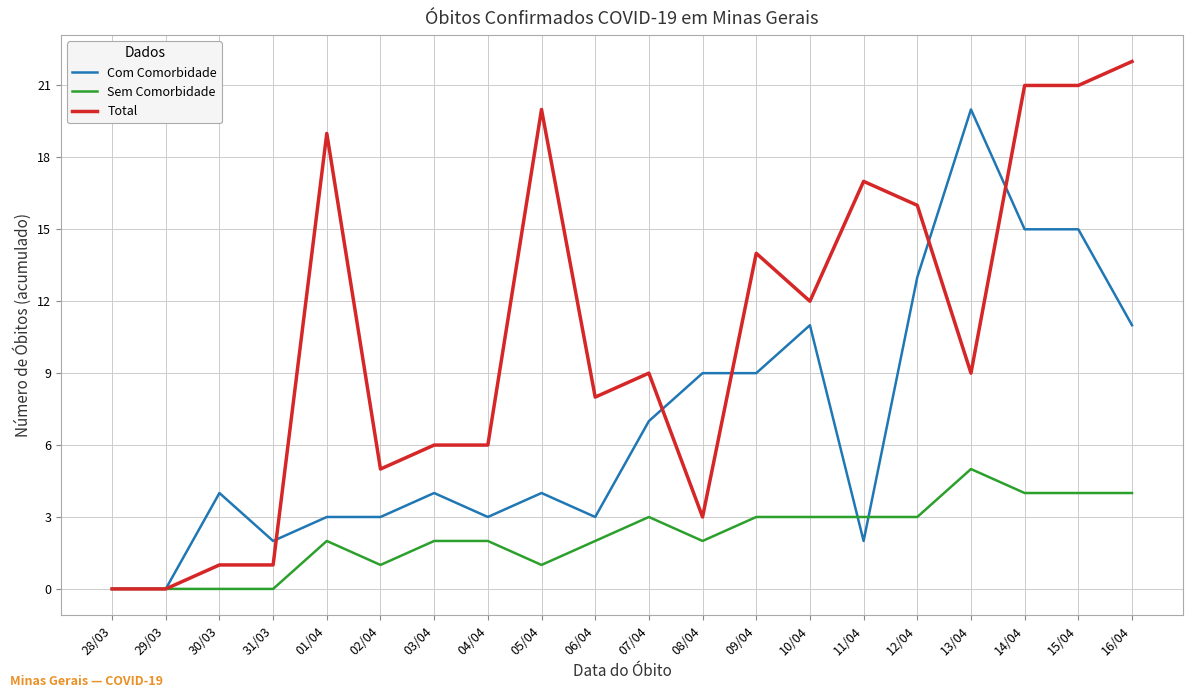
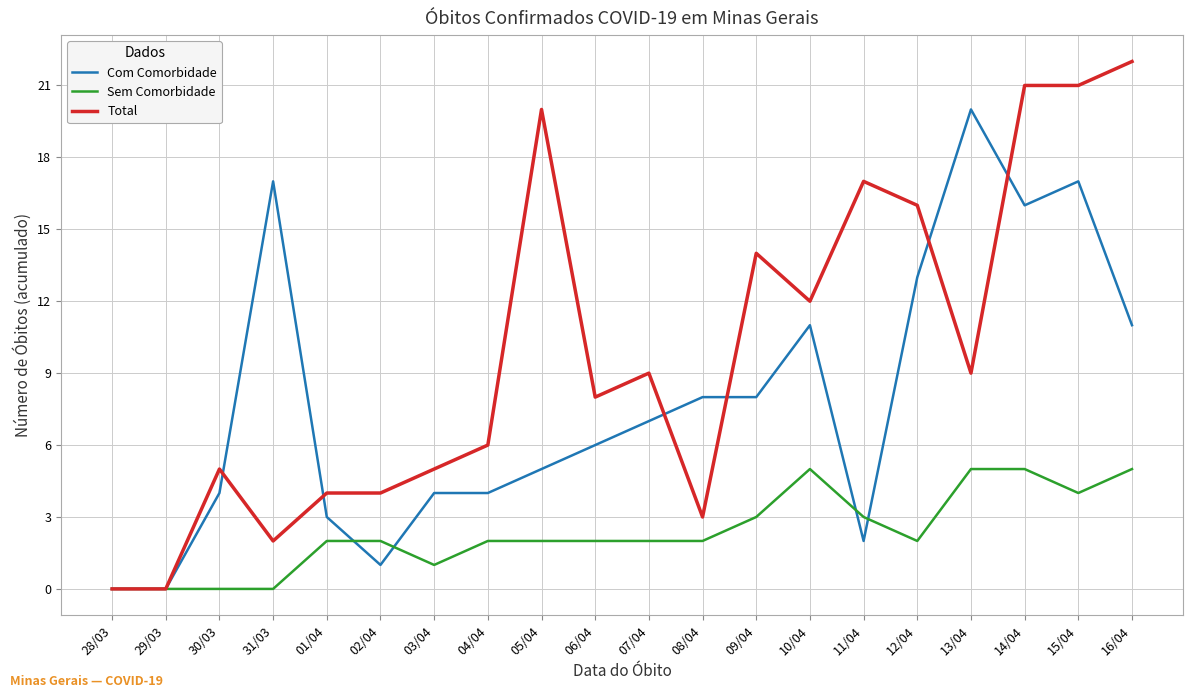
  {
    "Com Comorbidade": {
      "30/03": 4,
-     "31/03": 2,
+     "31/03": 17,
      "01/04": 3,
-     "02/04": 3,
+     "02/04": 1,
      "03/04": 4,
-     "04/04": 3,
-     "05/04": 4,
-     "06/04": 3,
+     "04/04": 4,
+     "05/04": 5,
+     "06/04": 6,
      "07/04": 7,
-     "08/04": 9,
-     "09/04": 9,
+     "08/04": 8,
+     "09/04": 8,
      "10/04": 11,
      "11/04": 2,
      "12/04": 13,
      "13/04": 20,
-     "14/04": 15,
-     "15/04": 15,
+     "14/04": 16,
+     "15/04": 17,
      "16/04": 11
    },
    "Sem Comorbidade": {
      "30/03": 0,
      "31/03": 0,
      "01/04": 2,
-     "02/04": 1,
-     "03/04": 2,
+     "02/04": 2,
+     "03/04": 1,
      "04/04": 2,
-     "05/04": 1,
+     "05/04": 2,
      "06/04": 2,
-     "07/04": 3,
+     "07/04": 2,
      "08/04": 2,
      "09/04": 3,
-     "10/04": 3,
+     "10/04": 5,
      "11/04": 3,
-     "12/04": 3,
+     "12/04": 2,
      "13/04": 5,
-     "14/04": 4,
+     "14/04": 5,
      "15/04": 4,
-     "16/04": 4
+     "16/04": 5
    },
    "Total": {
-     "30/03": 1,
-     "31/03": 1,
-     "01/04": 19,
-     "02/04": 5,
-     "03/04": 6,
+     "30/03": 5,
+     "31/03": 2,
+     "01/04": 4,
+     "02/04": 4,
+     "03/04": 5,
      "04/04": 6,
      "05/04": 20,
      "06/04": 8,
      "07/04": 9,
      "08/04": 3,
      "09/04": 14,
      "10/04": 12,
      "11/04": 17,
      "12/04": 16,
      "13/04": 9,
      "14/04": 21,
      "15/04": 21,
      "16/04": 22
    }
  }
